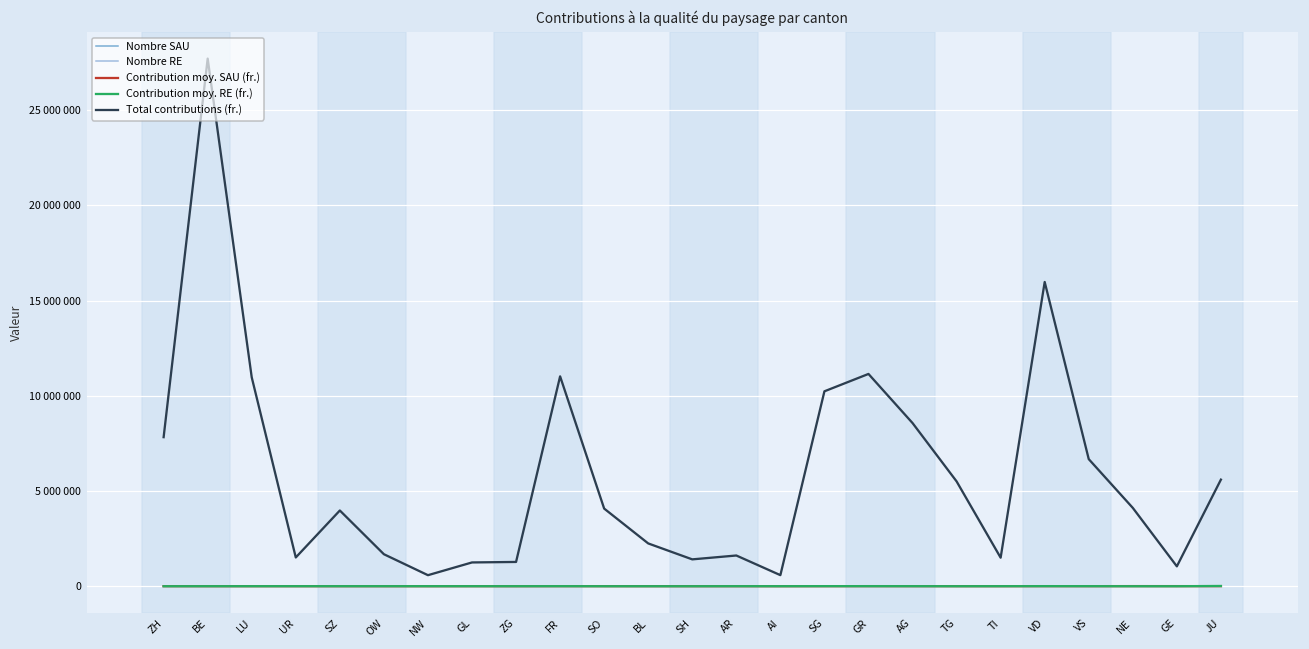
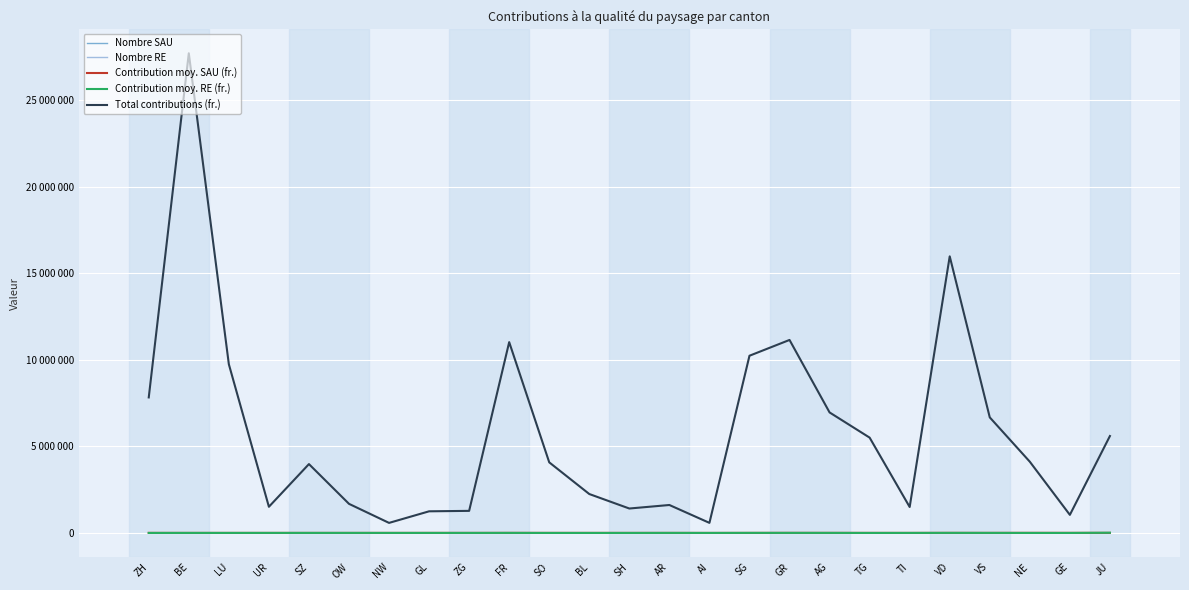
  {
    "Contribution moy. RE (fr.)": {
      "ZH": 0,
      "BE": 0,
      "LU": 0,
      "UR": 0,
      "SZ": 0,
      "OW": 0,
      "NW": 0,
      "GL": 0,
      "ZG": 0,
      "FR": 0,
      "SO": 0,
      "BL": 0,
      "SH": 0,
      "AR": 0,
      "AI": 0,
      "SG": 0,
      "GR": 0,
      "AG": 0,
      "TG": 0,
      "TI": 0,
      "VD": 0,
      "VS": 0,
      "NE": 0,
      "GE": 0,
      "JU": 0
    },
    "Total contributions (fr.)": {
      "ZH": 7800000,
-     "LU": 11000000,
+     "LU": 9700000,
      "UR": 1500000,
      "SZ": 4000000,
      "OW": 1700000,
      "NW": 600000,
      "GL": 1300000,
      "ZG": 1300000,
      "FR": 11000000,
      "SO": 4100000,
      "BL": 2200000,
      "SH": 1400000,
      "AR": 1600000,
      "AI": 600000,
      "SG": 10200000,
      "GR": 11200000,
-     "AG": 8600000,
+     "AG": 7000000,
      "TG": 5500000,
      "TI": 1500000,
      "VD": 16000000,
      "VS": 6700000,
      "NE": 4100000,
      "GE": 1000000,
      "JU": 5600000
    }
  }
